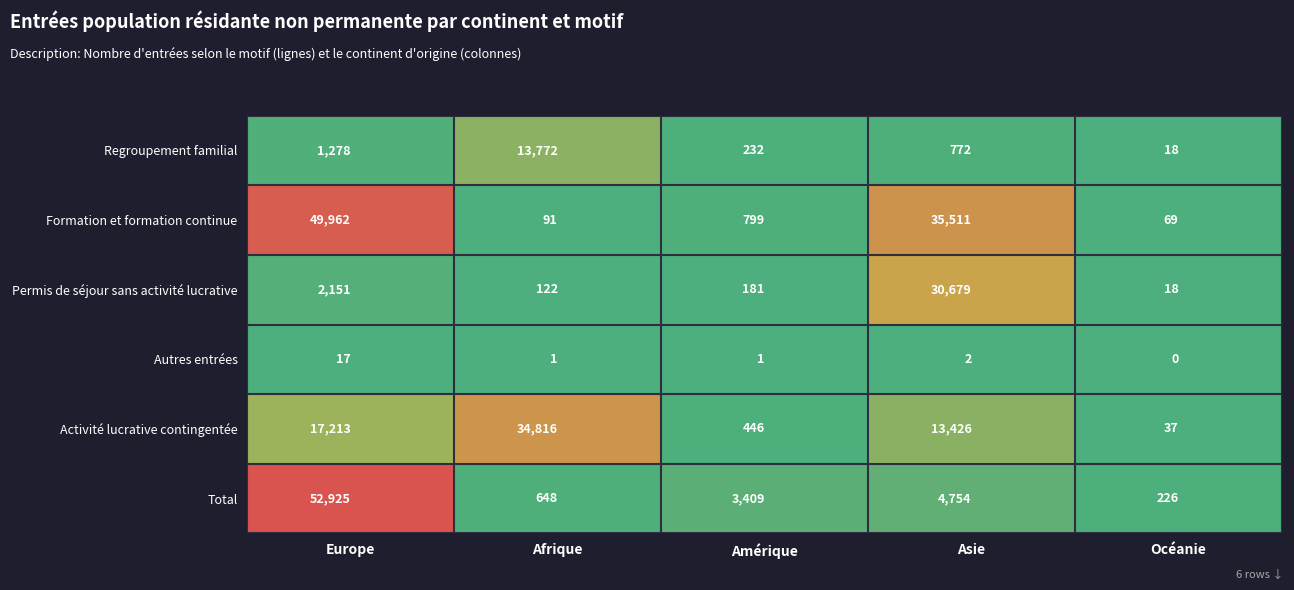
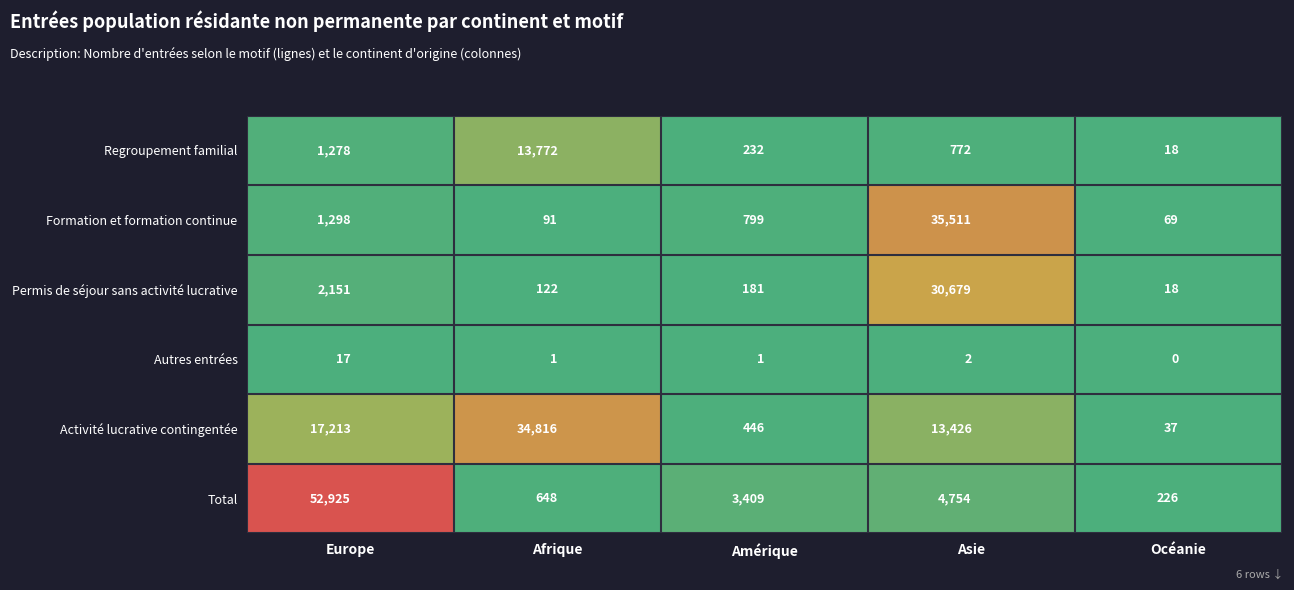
  {
    "Regroupement familial": {
      "Europe": "1,278",
      "Afrique": "13,772",
      "Amérique": "232",
      "Asie": "772",
      "Océanie": "18"
    },
    "Formation et formation continue": {
-     "Europe": "49,962",
+     "Europe": "1,298",
      "Afrique": "91",
      "Amérique": "799",
      "Asie": "35,511",
      "Océanie": "69"
    },
    "Permis de séjour sans activité lucrative": {
      "Europe": "2,151",
      "Afrique": "122",
      "Amérique": "181",
      "Asie": "30,679",
      "Océanie": "18"
    },
    "Autres entrées": {
      "Europe": "17",
      "Afrique": "1",
      "Amérique": "1",
      "Asie": "2",
      "Océanie": "0"
    },
    "Activité lucrative contingentée": {
      "Europe": "17,213",
      "Afrique": "34,816",
      "Amérique": "446",
      "Asie": "13,426",
      "Océanie": "37"
    },
    "Total": {
      "Europe": "52,925",
      "Afrique": "648",
      "Amérique": "3,409",
      "Asie": "4,754",
      "Océanie": "226"
    }
  }
